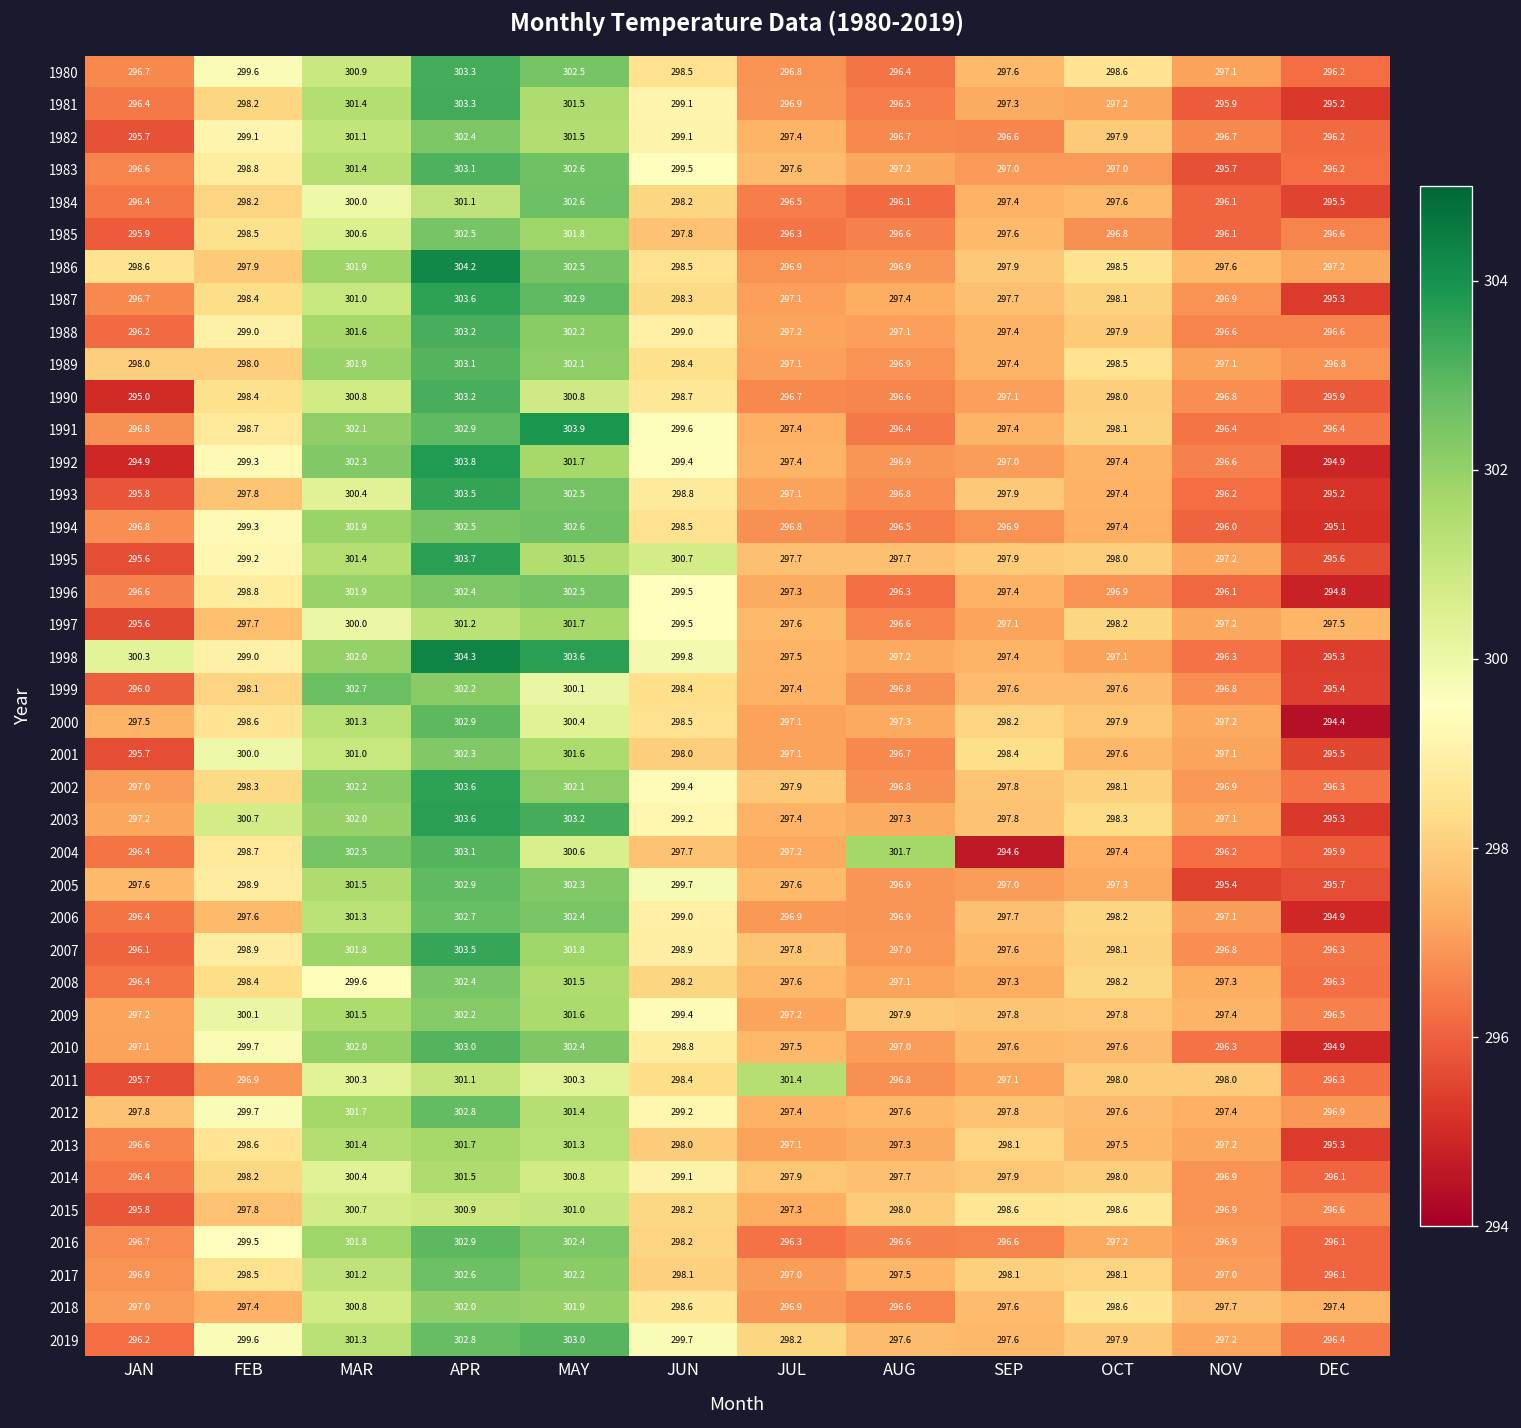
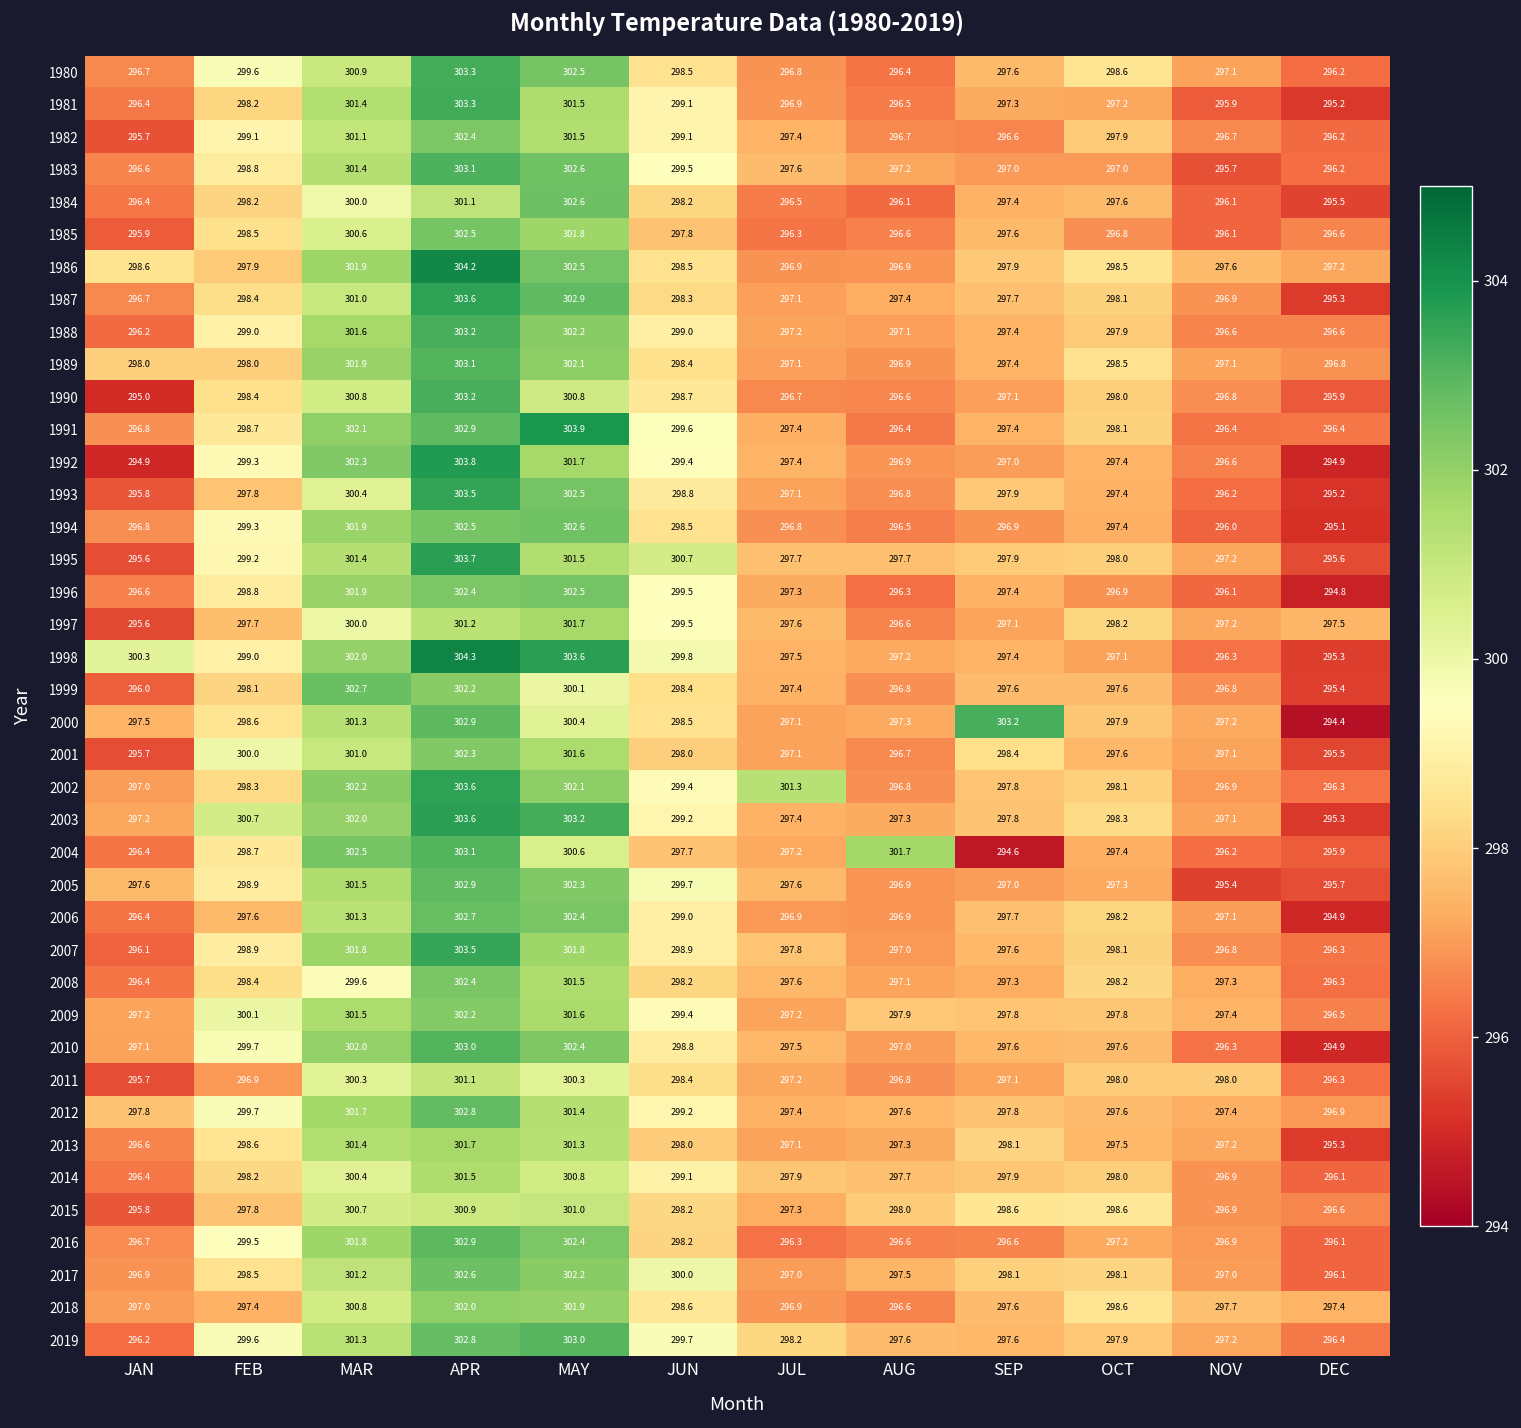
  {
    "2000": {
      "JAN": 297.5,
      "FEB": 298.6,
      "MAR": 301.3,
      "APR": 302.9,
      "MAY": 300.4,
      "JUN": 298.5,
      "JUL": 297.1,
      "AUG": 297.3,
-     "SEP": 298.2,
+     "SEP": 303.2,
      "OCT": 297.9,
      "NOV": 297.2,
      "DEC": 294.4
    },
    "2002": {
      "JAN": 297.0,
      "FEB": 298.3,
      "MAR": 302.2,
      "APR": 303.6,
      "MAY": 302.1,
      "JUN": 299.4,
-     "JUL": 297.9,
+     "JUL": 301.3,
      "AUG": 296.8,
      "SEP": 297.8,
      "OCT": 298.1,
      "NOV": 296.9,
      "DEC": 296.3
    },
    "2011": {
      "JAN": 295.7,
      "FEB": 296.9,
      "MAR": 300.3,
      "APR": 301.1,
      "MAY": 300.3,
      "JUN": 298.4,
-     "JUL": 301.4,
+     "JUL": 297.2,
      "AUG": 296.8,
      "SEP": 297.1,
      "OCT": 298.0,
      "NOV": 298.0,
      "DEC": 296.3
    },
    "2017": {
      "JAN": 296.9,
      "FEB": 298.5,
      "MAR": 301.2,
      "APR": 302.6,
      "MAY": 302.2,
-     "JUN": 298.1,
+     "JUN": 300.0,
      "JUL": 297.0,
      "AUG": 297.5,
      "SEP": 298.1,
      "OCT": 298.1,
      "NOV": 297.0,
      "DEC": 296.1
    }
  }
